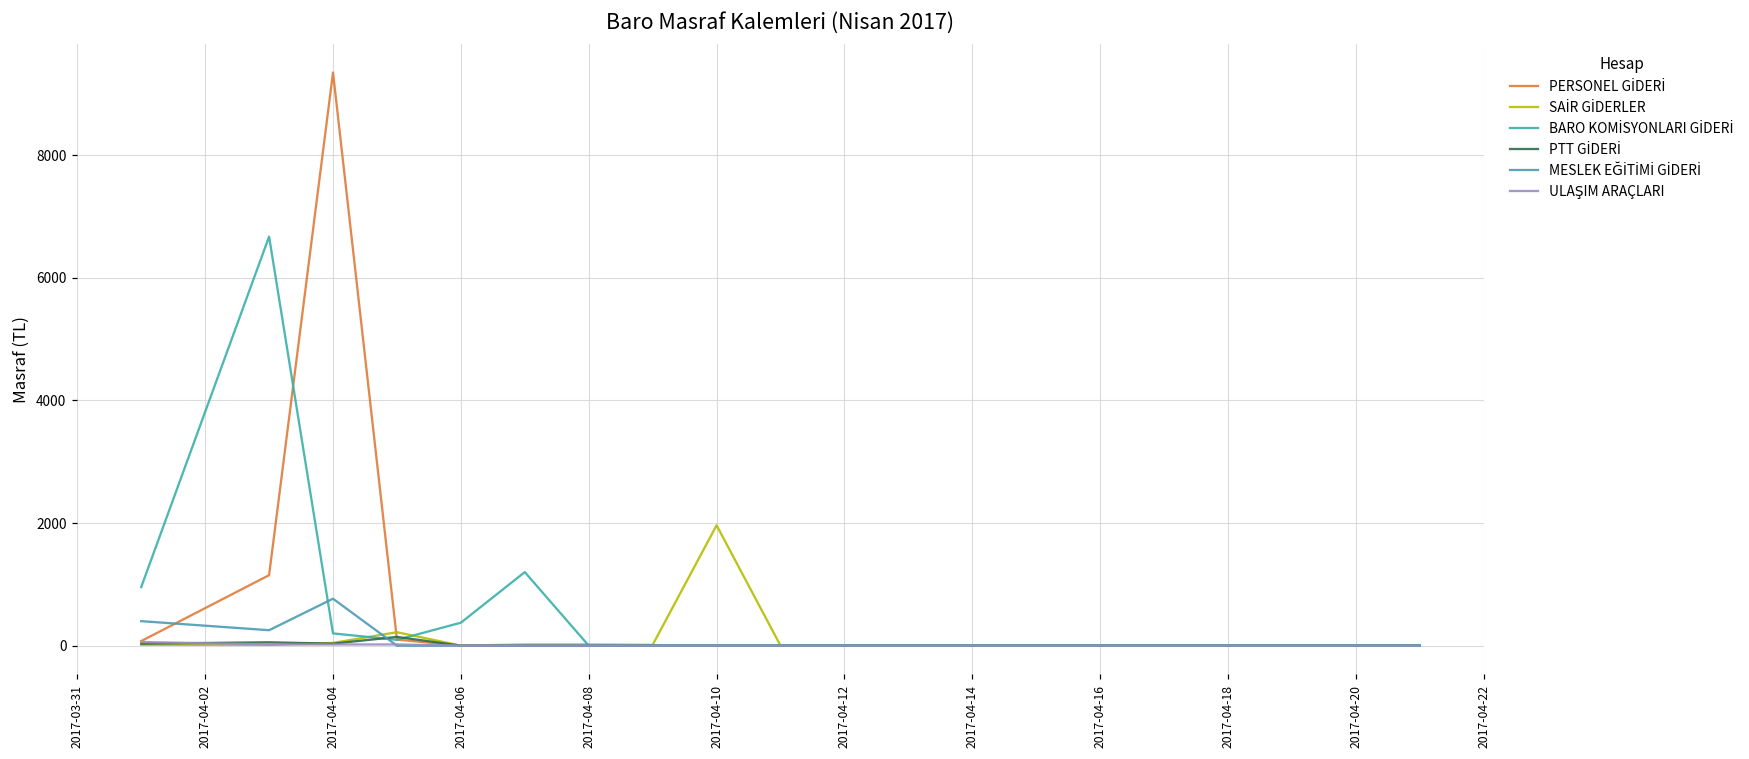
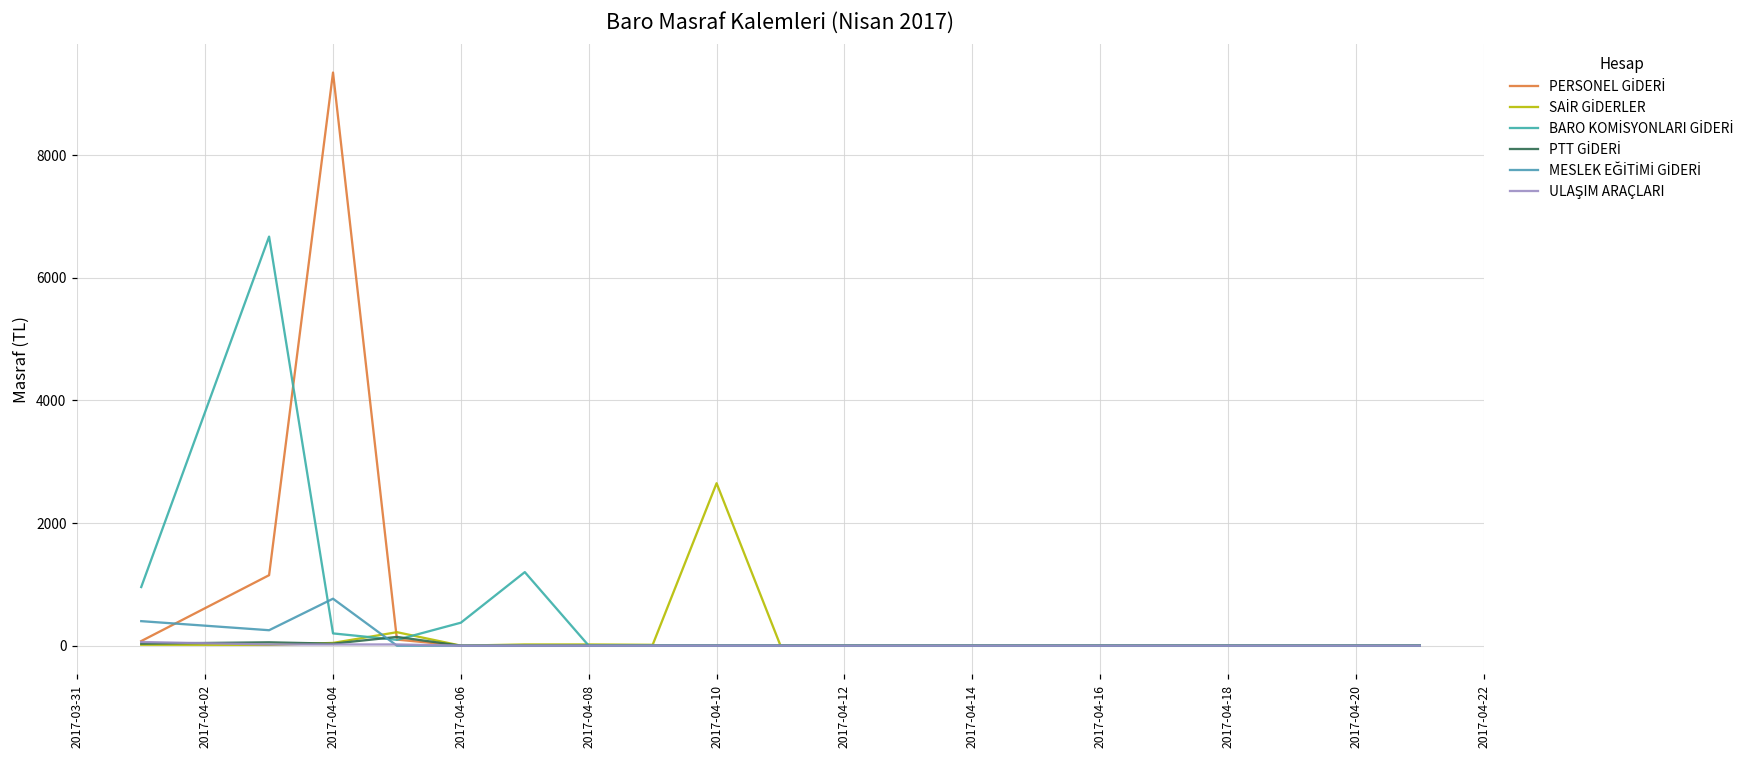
  {
    "PERSONEL GİDERİ": {
      "2017-04-04": 9300
    },
    "SAİR GİDERLER": {
-     "2017-04-10": 2000
+     "2017-04-10": 2700
    }
  }
